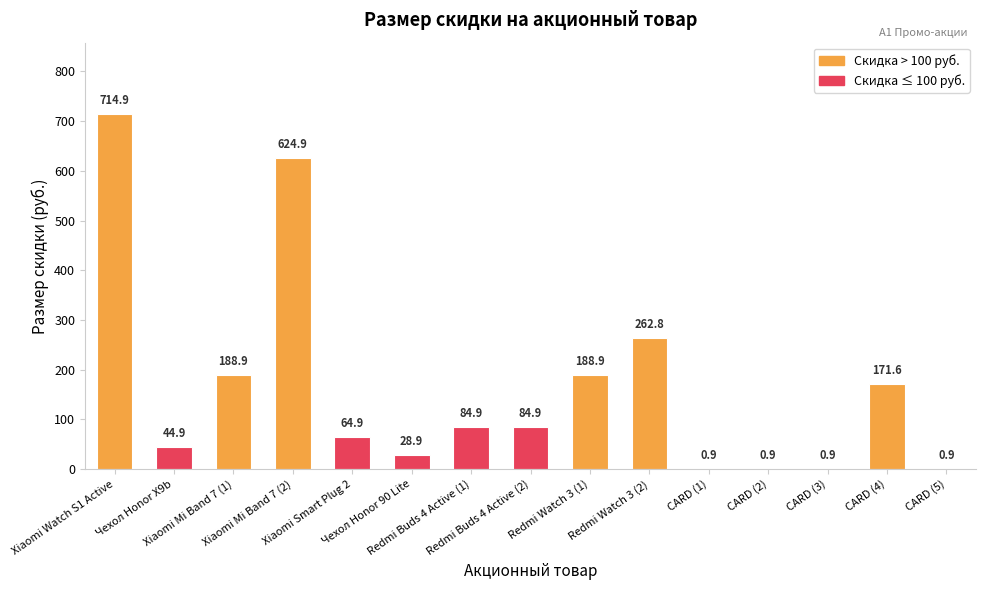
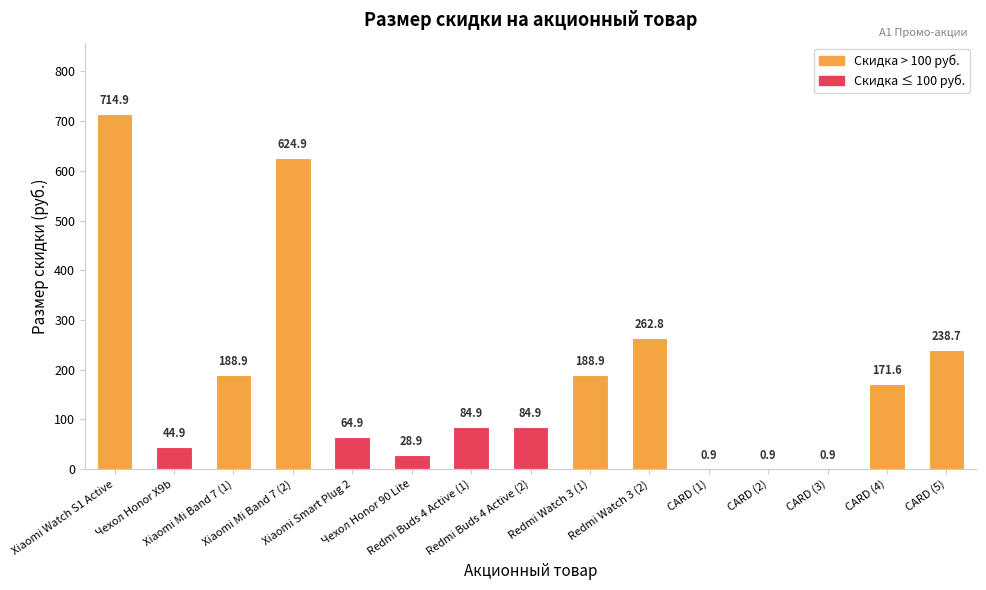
  {
    "Xiaomi Watch S1 Active": 714.9,
    "Чехол Honor X9b": 44.9,
    "Xiaomi Mi Band 7 (1)": 188.9,
    "Xiaomi Mi Band 7 (2)": 624.9,
    "Xiaomi Smart Plug 2": 64.9,
    "Чехол Honor 90 Lite": 28.9,
    "Redmi Buds 4 Active (1)": 84.9,
    "Redmi Buds 4 Active (2)": 84.9,
    "Redmi Watch 3 (1)": 188.9,
    "Redmi Watch 3 (2)": 262.8,
    "CARD (1)": 0.9,
    "CARD (2)": 0.9,
    "CARD (3)": 0.9,
    "CARD (4)": 171.6,
-   "CARD (5)": 0.9
+   "CARD (5)": 238.7
  }
